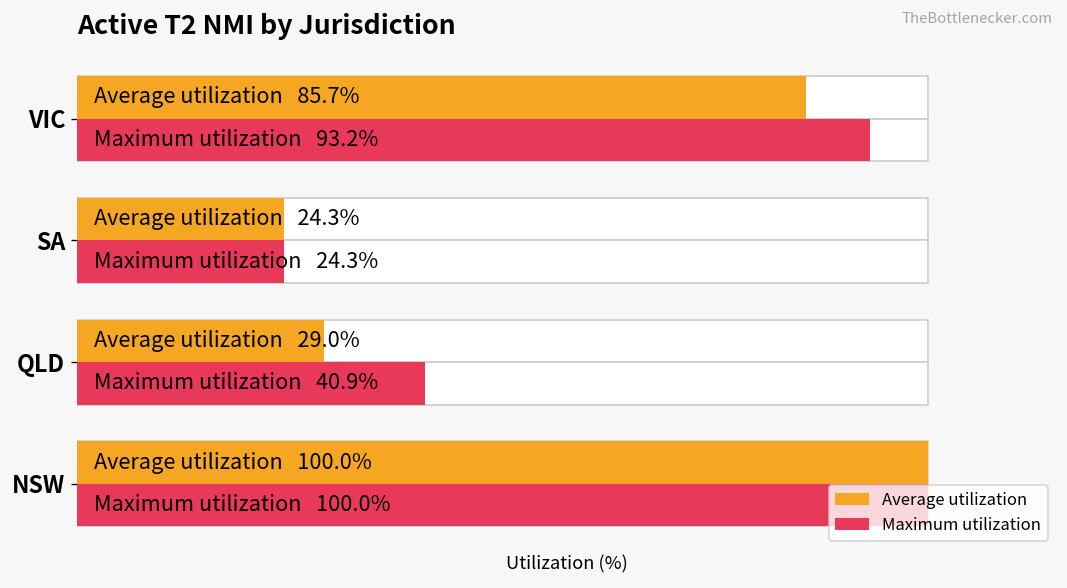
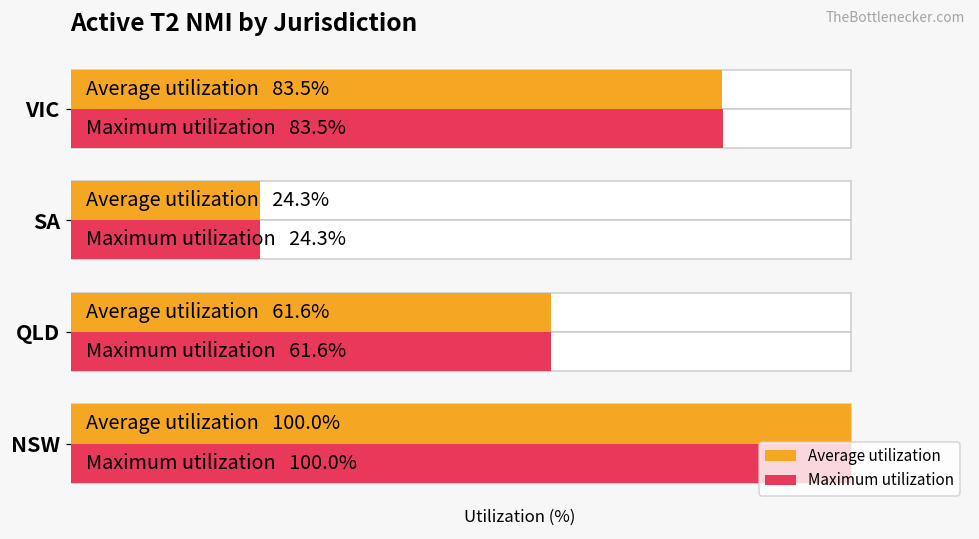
  {
    "Average utilization": {
-     "VIC": "85.7%",
-     "QLD": "29.0%",
+     "VIC": "83.5%",
+     "QLD": "61.6%",
      "NSW": "100.0%"
    },
    "Maximum utilization": {
-     "VIC": "93.2%",
-     "QLD": "40.9%"
+     "VIC": "83.5%",
+     "QLD": "61.6%"
    }
  }
